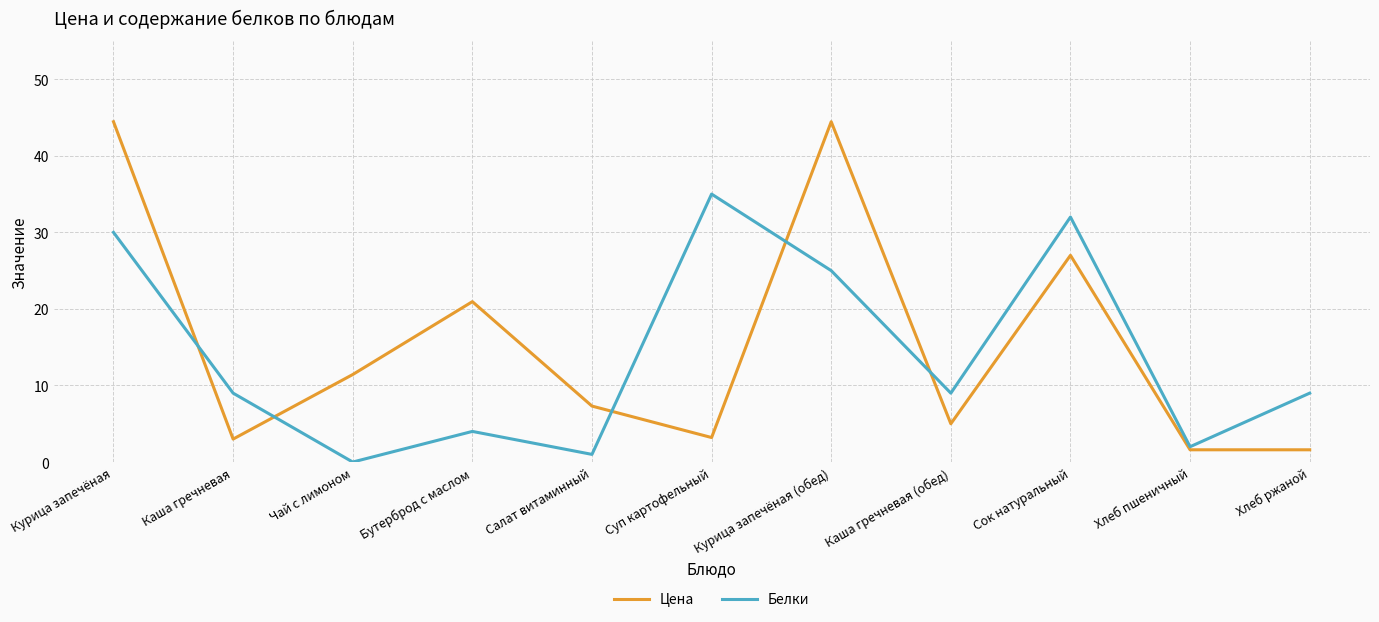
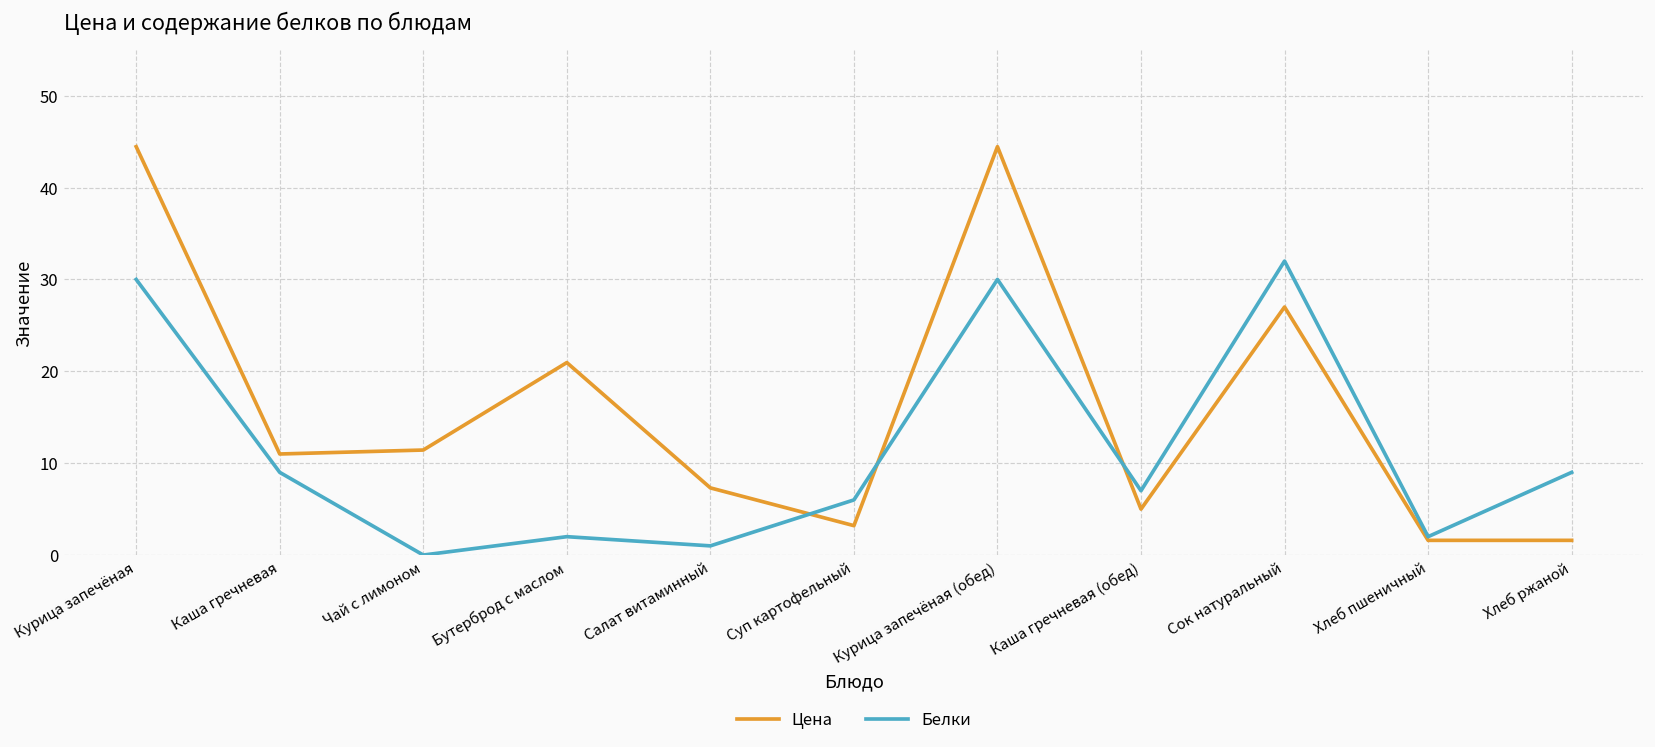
  {
    "Цена": {
      "Курица запечёная": 44,
-     "Каша гречневая": 3,
+     "Каша гречневая": 11,
      "Чай с лимоном": 11,
      "Бутерброд с маслом": 21,
      "Салат витаминный": 7,
      "Суп картофельный": 3,
      "Курица запечёная (обед)": 44,
      "Каша гречневая (обед)": 5,
      "Сок натуральный": 27,
      "Хлеб пшеничный": 2,
      "Хлеб ржаной": 2
    },
    "Белки": {
      "Курица запечёная": 30,
      "Каша гречневая": 9,
      "Чай с лимоном": 0,
-     "Бутерброд с маслом": 4,
+     "Бутерброд с маслом": 2,
      "Салат витаминный": 1,
-     "Суп картофельный": 35,
-     "Курица запечёная (обед)": 25,
-     "Каша гречневая (обед)": 9,
+     "Суп картофельный": 6,
+     "Курица запечёная (обед)": 30,
+     "Каша гречневая (обед)": 7,
      "Сок натуральный": 32,
      "Хлеб пшеничный": 2,
      "Хлеб ржаной": 9
    }
  }
